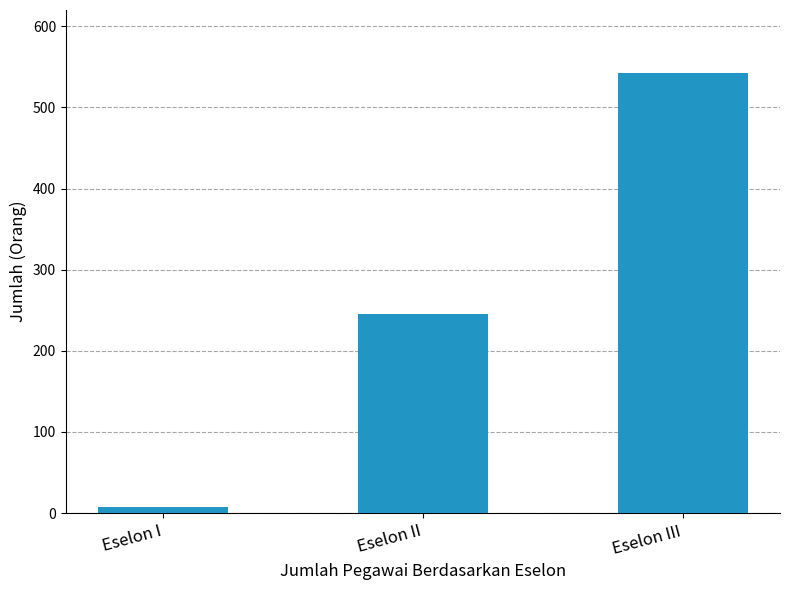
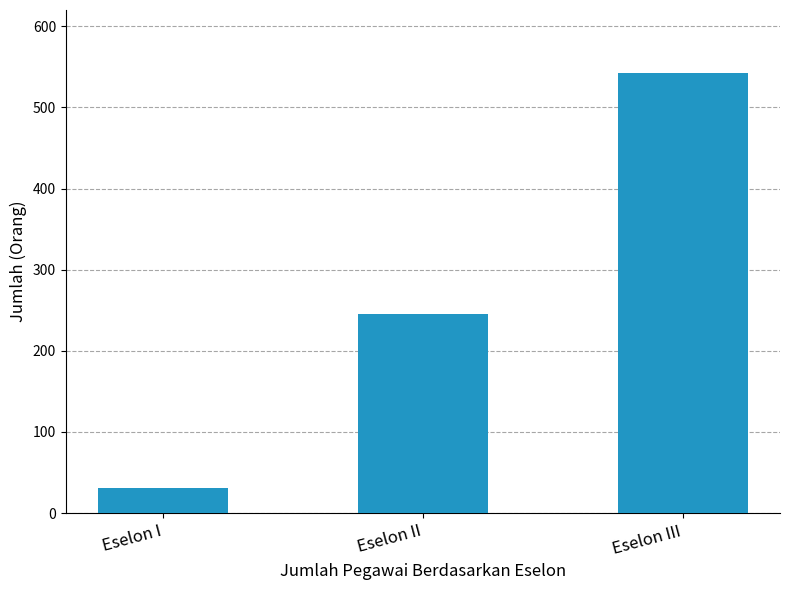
  {
-   "Eselon I": 10,
+   "Eselon I": 30,
    "Eselon II": 250,
    "Eselon III": 540
  }
